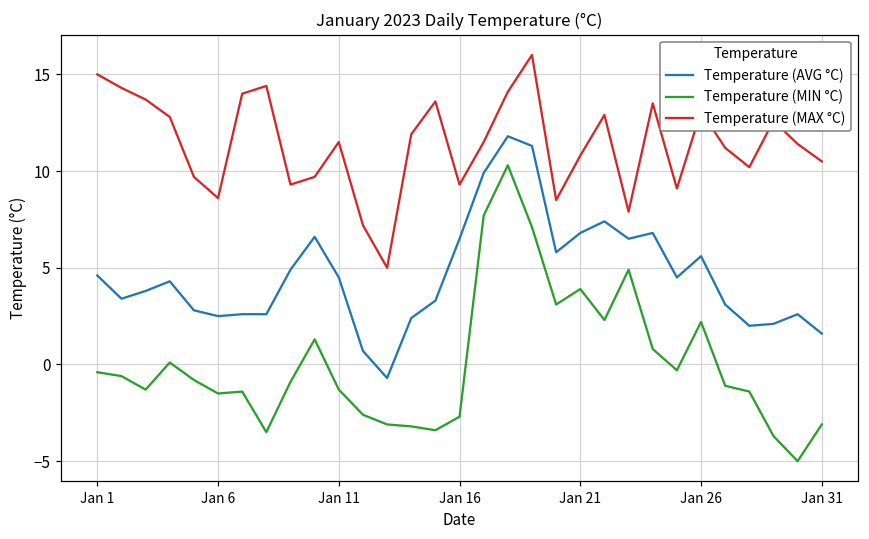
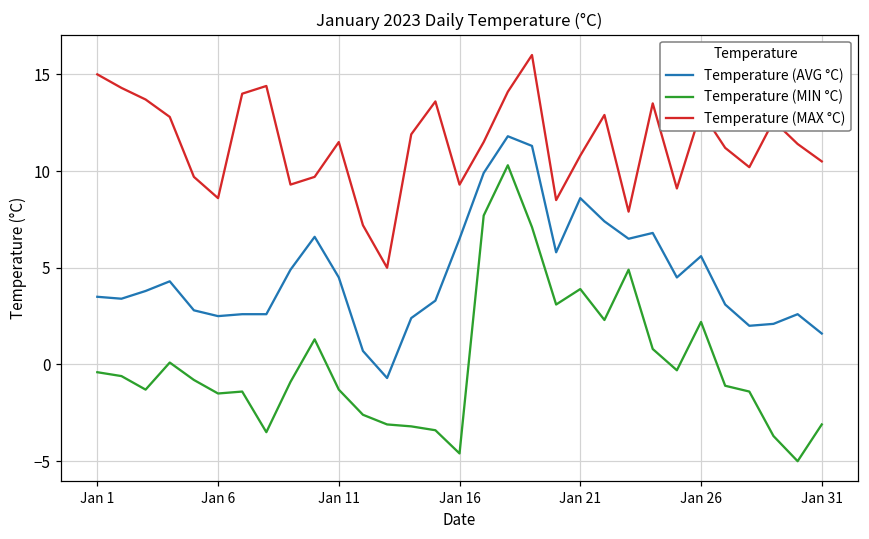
  {
    "Temperature (AVG °C)": {
-     "Jan 1": 4.6,
+     "Jan 1": 3.5,
      "Jan 6": 2.5,
      "Jan 11": 4.5,
      "Jan 16": 6.5,
-     "Jan 21": 6.8,
+     "Jan 21": 8.6,
      "Jan 26": 5.6,
      "Jan 31": 1.6
    },
    "Temperature (MIN °C)": {
      "Jan 1": -0.4,
      "Jan 6": -1.5,
      "Jan 11": -1.3,
-     "Jan 16": -2.7,
+     "Jan 16": -4.6,
      "Jan 21": 3.9,
      "Jan 26": 2.2,
      "Jan 31": -3.1
    },
    "Temperature (MAX °C)": {
      "Jan 1": 15.0,
      "Jan 6": 8.6,
      "Jan 11": 11.5,
      "Jan 16": 9.3,
      "Jan 21": 10.8,
      "Jan 31": 10.5
    }
  }
